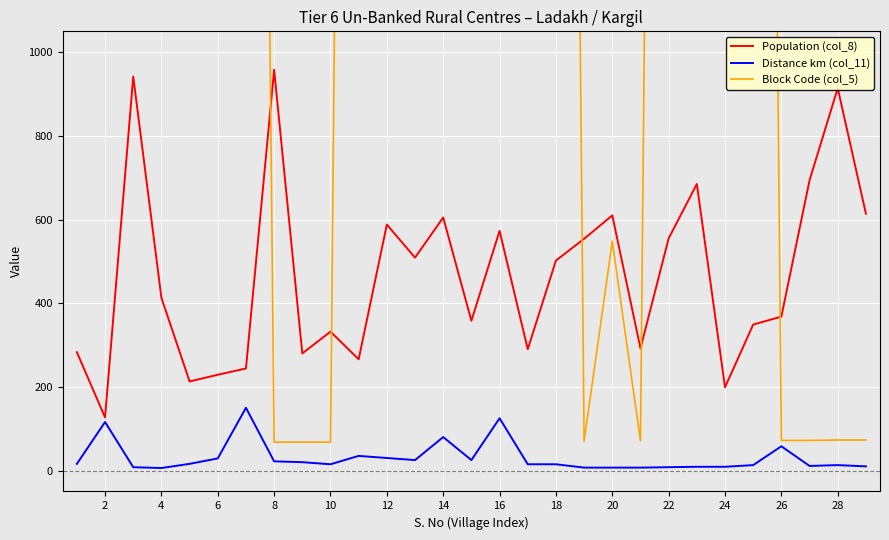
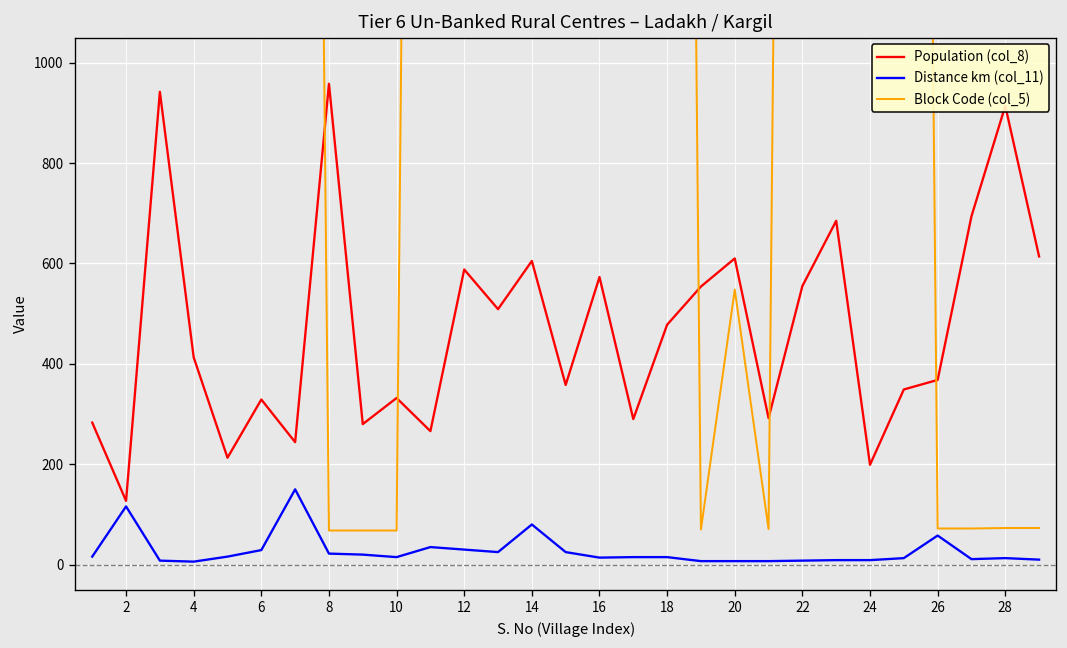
  {
    "Population (col_8)": {
      "2": 130,
      "4": 410,
-     "6": 230,
+     "6": 330,
      "8": 960,
      "10": 330,
      "12": 590,
      "14": 610,
      "16": 570,
-     "18": 500,
+     "18": 480,
      "20": 610,
      "22": 560,
      "24": 200,
      "26": 370
    },
    "Distance km (col_11)": {
      "2": 120,
      "4": 10,
      "6": 30,
      "8": 20,
      "10": 20,
      "12": 30,
      "14": 80,
-     "16": 130,
+     "16": 10,
      "18": 20,
      "20": 10,
      "22": 10,
      "24": 10,
      "26": 60,
      "28": 10
    },
    "Block Code (col_5)": {
      "8": 70,
      "10": 70,
      "20": 550,
      "26": 70,
      "28": 70
    }
  }
